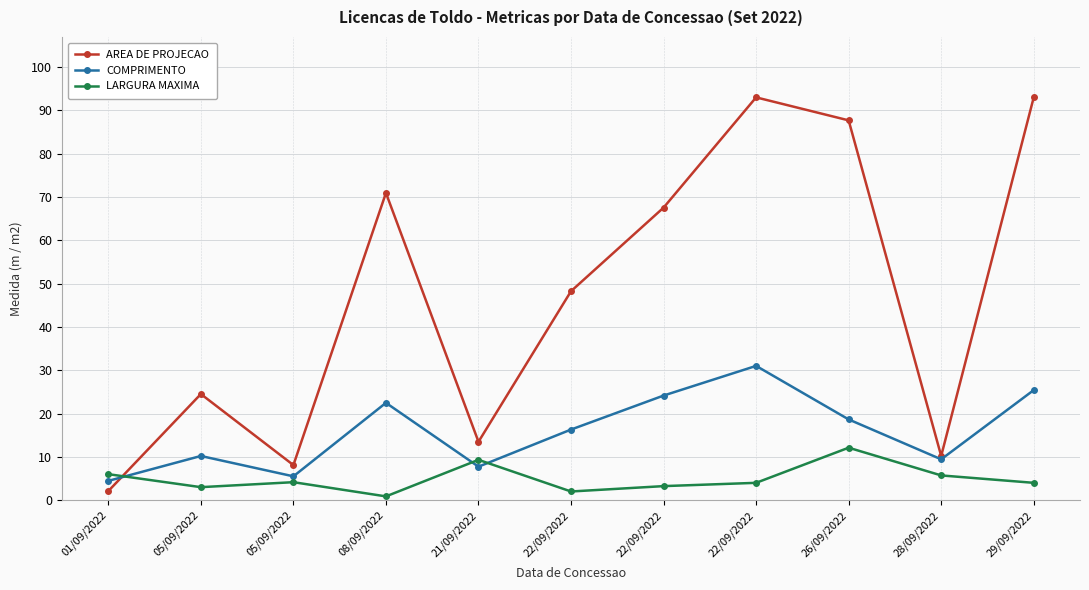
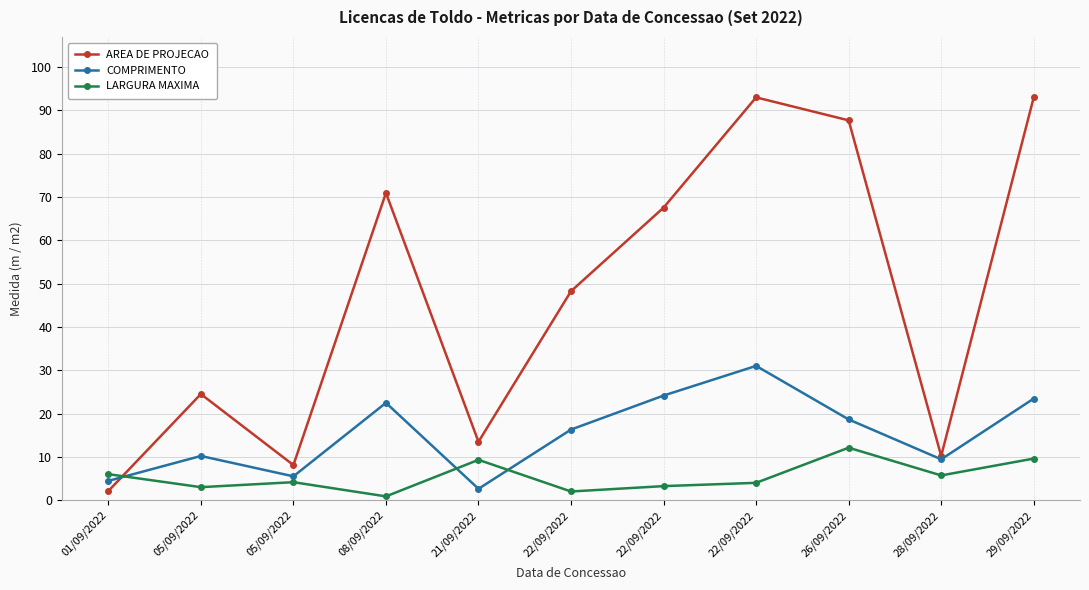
  {
    "AREA DE PROJECAO": {
      "01/09/2022": 2,
      "08/09/2022": 71,
      "21/09/2022": 13,
      "26/09/2022": 88,
      "28/09/2022": 10,
      "29/09/2022": 93
    },
    "COMPRIMENTO": {
      "01/09/2022": 4,
      "08/09/2022": 22,
-     "21/09/2022": 8,
+     "21/09/2022": 3,
      "26/09/2022": 19,
      "28/09/2022": 9,
-     "29/09/2022": 25
+     "29/09/2022": 23
    },
    "LARGURA MAXIMA": {
      "01/09/2022": 6,
      "08/09/2022": 1,
      "21/09/2022": 9,
      "26/09/2022": 12,
      "28/09/2022": 6,
-     "29/09/2022": 4
+     "29/09/2022": 10
    }
  }
